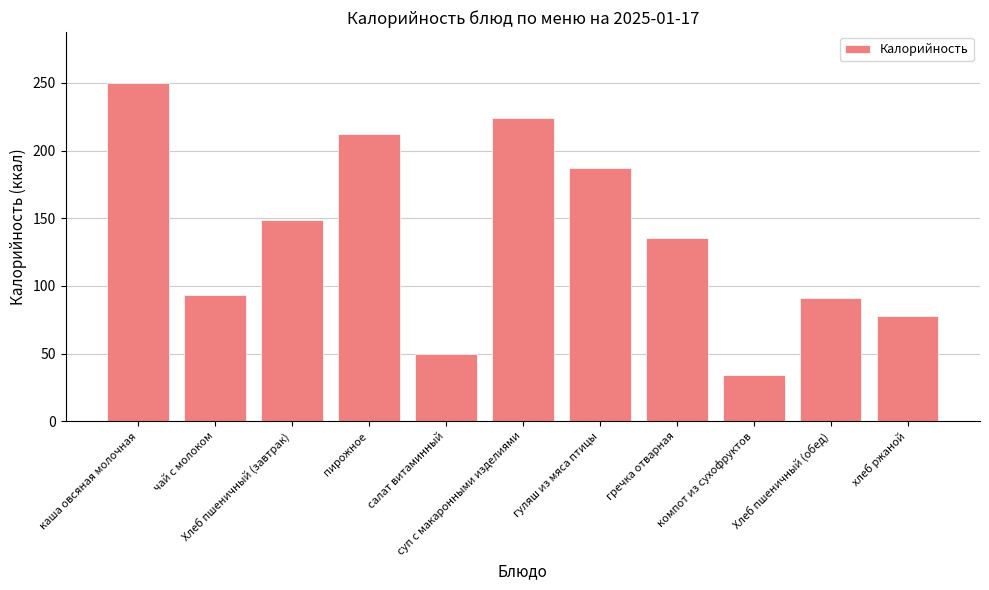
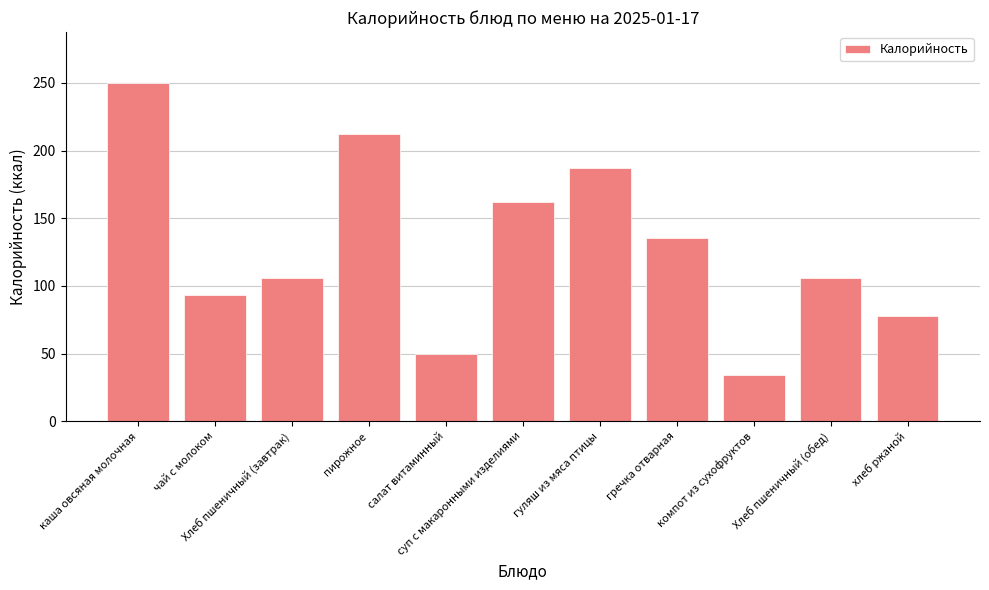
  {
    "каша овсяная молочная": 250,
    "чай с молоком": 93,
-   "Хлеб пшеничный (завтрак)": 149,
+   "Хлеб пшеничный (завтрак)": 106,
    "пирожное": 212,
    "салат витаминный": 50,
-   "суп с макаронными изделиями": 224,
+   "суп с макаронными изделиями": 162,
    "гуляш из мяса птицы": 187,
    "гречка отварная": 135,
    "компот из сухофруктов": 34,
-   "Хлеб пшеничный (обед)": 91,
+   "Хлеб пшеничный (обед)": 106,
    "хлеб ржаной": 78
  }
